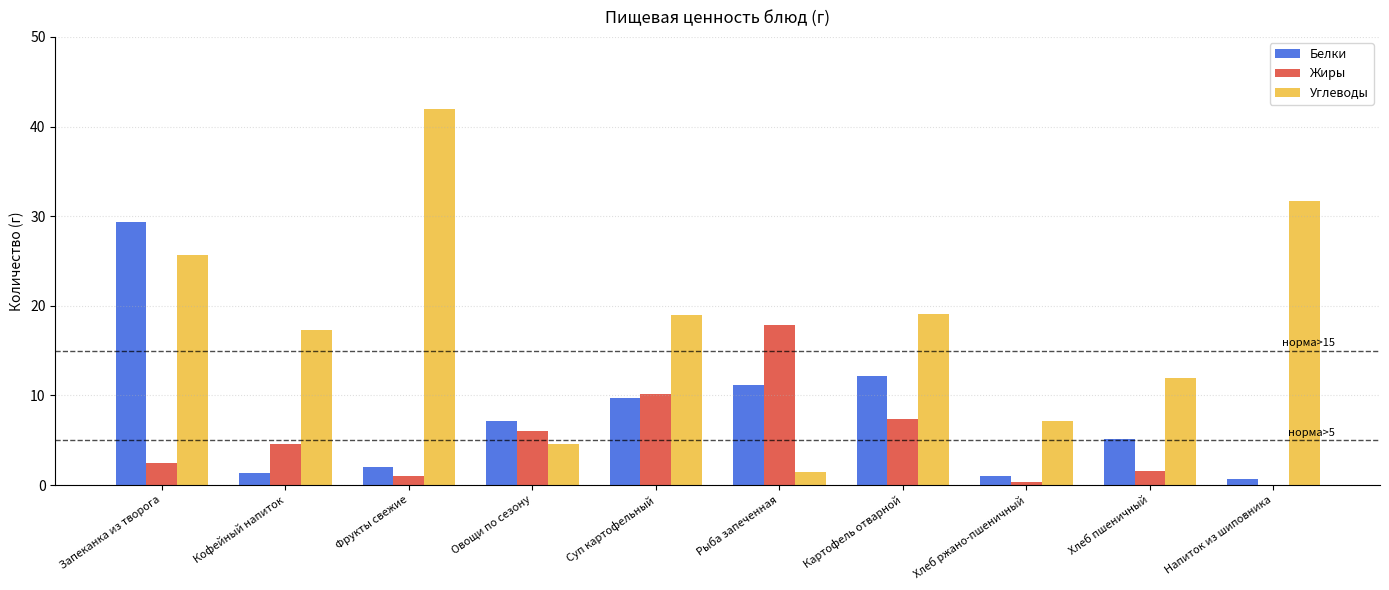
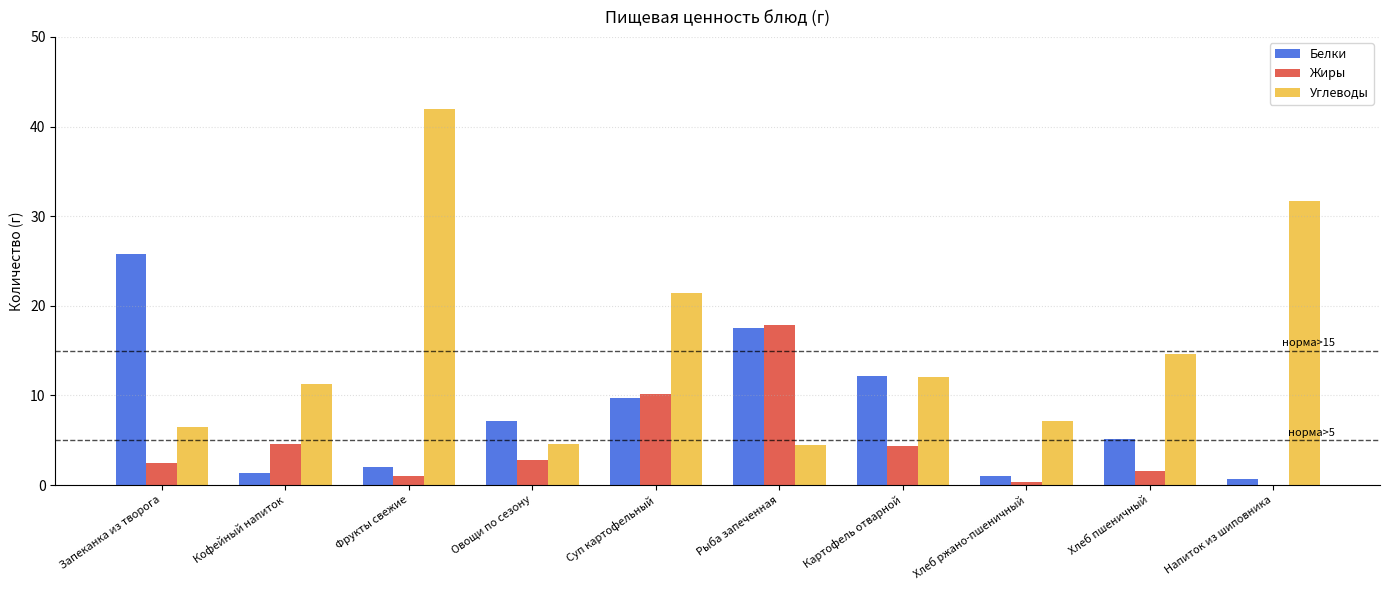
  {
    "Белки": {
-     "Запеканка из творога": 29,
+     "Запеканка из творога": 26,
      "Кофейный напиток": 1,
      "Фрукты свежие": 2,
      "Овощи по сезону": 7,
      "Суп картофельный": 10,
-     "Рыба запеченная": 11,
+     "Рыба запеченная": 18,
      "Картофель отварной": 12,
      "Хлеб ржано-пшеничный": 1,
      "Хлеб пшеничный": 5,
      "Напиток из шиповника": 1
    },
    "Жиры": {
      "Запеканка из творога": 3,
      "Кофейный напиток": 5,
      "Фрукты свежие": 1,
-     "Овощи по сезону": 6,
+     "Овощи по сезону": 3,
      "Суп картофельный": 10,
      "Рыба запеченная": 18,
-     "Картофель отварной": 7,
+     "Картофель отварной": 4,
      "Хлеб ржано-пшеничный": 0,
      "Хлеб пшеничный": 2,
      "Напиток из шиповника": 0
    },
    "Углеводы": {
-     "Запеканка из творога": 26,
-     "Кофейный напиток": 17,
+     "Запеканка из творога": 7,
+     "Кофейный напиток": 11,
      "Фрукты свежие": 42,
      "Овощи по сезону": 5,
-     "Суп картофельный": 19,
-     "Рыба запеченная": 2,
-     "Картофель отварной": 19,
+     "Суп картофельный": 21,
+     "Рыба запеченная": 5,
+     "Картофель отварной": 12,
      "Хлеб ржано-пшеничный": 7,
-     "Хлеб пшеничный": 12
+     "Хлеб пшеничный": 15
    }
  }
